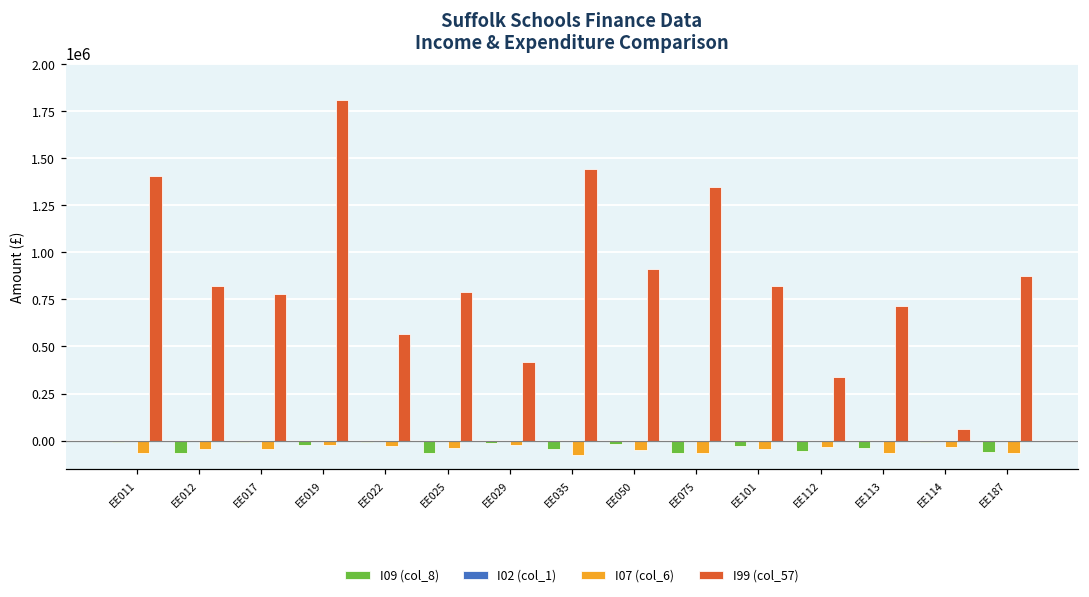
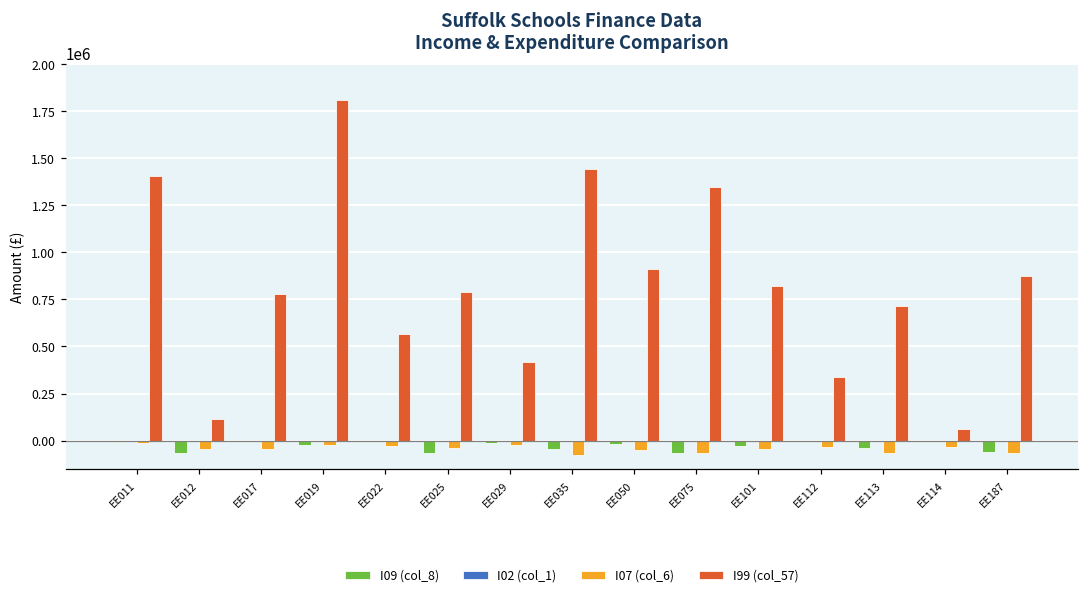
  {
    "I09 (col_8)": {
      "EE012": -70000,
      "EE019": -20000,
      "EE025": -70000,
      "EE035": -40000,
      "EE050": -20000,
      "EE075": -70000,
      "EE101": -30000,
-     "EE112": -60000,
+     "EE112": -10000,
      "EE113": -40000,
      "EE187": -60000
    },
    "I02 (col_1)": {
      "EE011": 0,
      "EE012": 0,
      "EE017": 0,
      "EE019": 0,
      "EE022": 0,
      "EE025": 0,
      "EE029": 0,
      "EE035": 0,
      "EE050": 0,
      "EE075": 0,
      "EE101": 0,
      "EE112": 0,
      "EE113": 0,
      "EE114": 0,
      "EE187": 0
    },
    "I07 (col_6)": {
-     "EE011": -70000,
+     "EE011": -10000,
      "EE012": -50000,
      "EE017": -50000,
      "EE019": -20000,
      "EE022": -30000,
      "EE025": -40000,
      "EE029": -30000,
      "EE035": -70000,
      "EE050": -50000,
      "EE075": -60000,
      "EE101": -50000,
      "EE112": -40000,
      "EE113": -70000,
      "EE114": -30000,
      "EE187": -60000
    },
    "I99 (col_57)": {
      "EE011": 1410000,
-     "EE012": 820000,
+     "EE012": 120000,
      "EE017": 780000,
      "EE019": 1810000,
      "EE022": 560000,
      "EE025": 790000,
      "EE029": 420000,
      "EE035": 1440000,
      "EE050": 910000,
      "EE075": 1340000,
      "EE101": 820000,
      "EE112": 340000,
      "EE113": 720000,
      "EE114": 60000,
      "EE187": 870000
    }
  }
